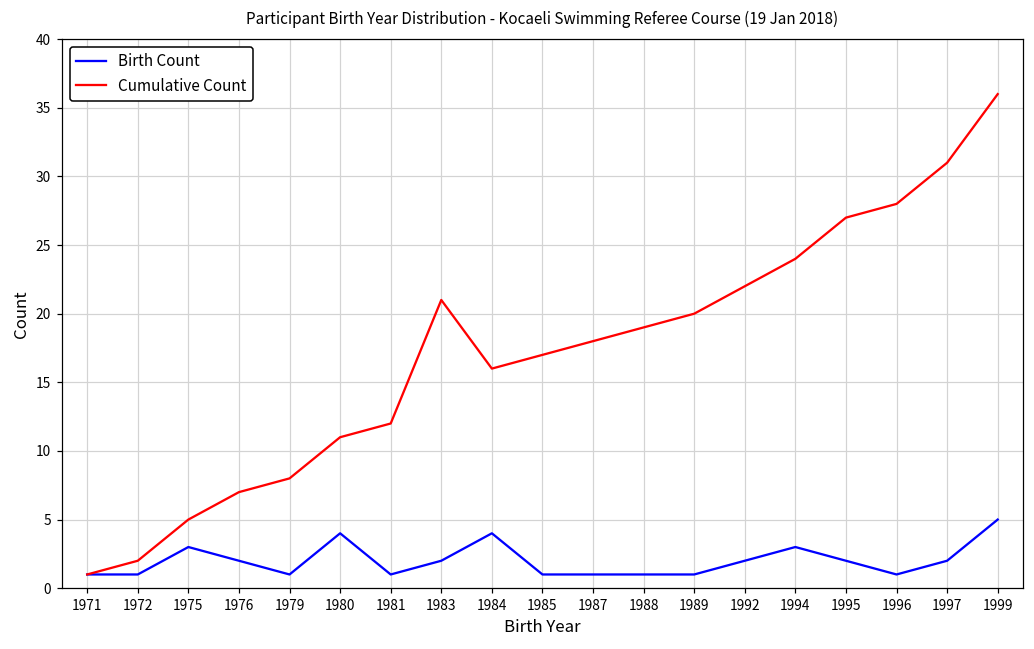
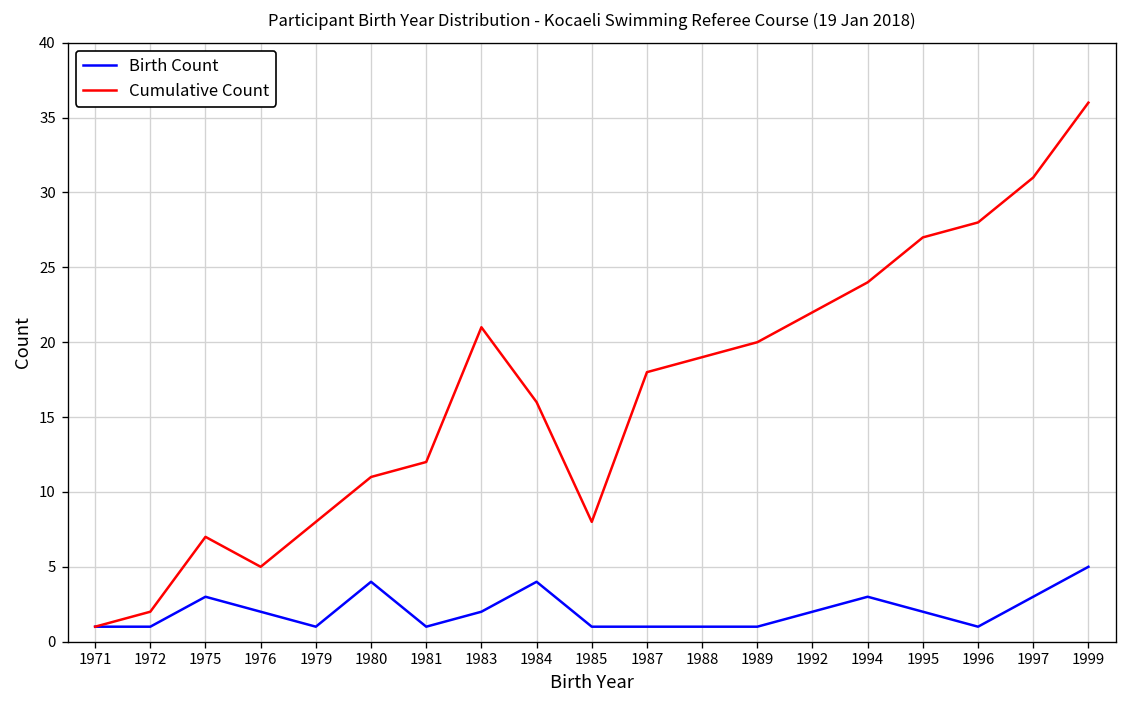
  {
    "Birth Count": {
      "1972": 1,
      "1975": 3,
      "1976": 2,
      "1979": 1,
      "1980": 4,
      "1981": 1,
      "1983": 2,
      "1984": 4,
      "1985": 1,
      "1987": 1,
      "1988": 1,
      "1989": 1,
      "1992": 2,
      "1994": 3,
      "1995": 2,
      "1996": 1,
-     "1997": 2,
+     "1997": 3,
      "1999": 5
    },
    "Cumulative Count": {
      "1972": 2,
-     "1975": 5,
-     "1976": 7,
+     "1975": 7,
+     "1976": 5,
      "1979": 8,
      "1980": 11,
      "1981": 12,
      "1983": 21,
      "1984": 16,
-     "1985": 17,
+     "1985": 8,
      "1987": 18,
      "1988": 19,
      "1989": 20,
      "1992": 22,
      "1994": 24,
      "1995": 27,
      "1996": 28,
      "1997": 31,
      "1999": 36
    }
  }
